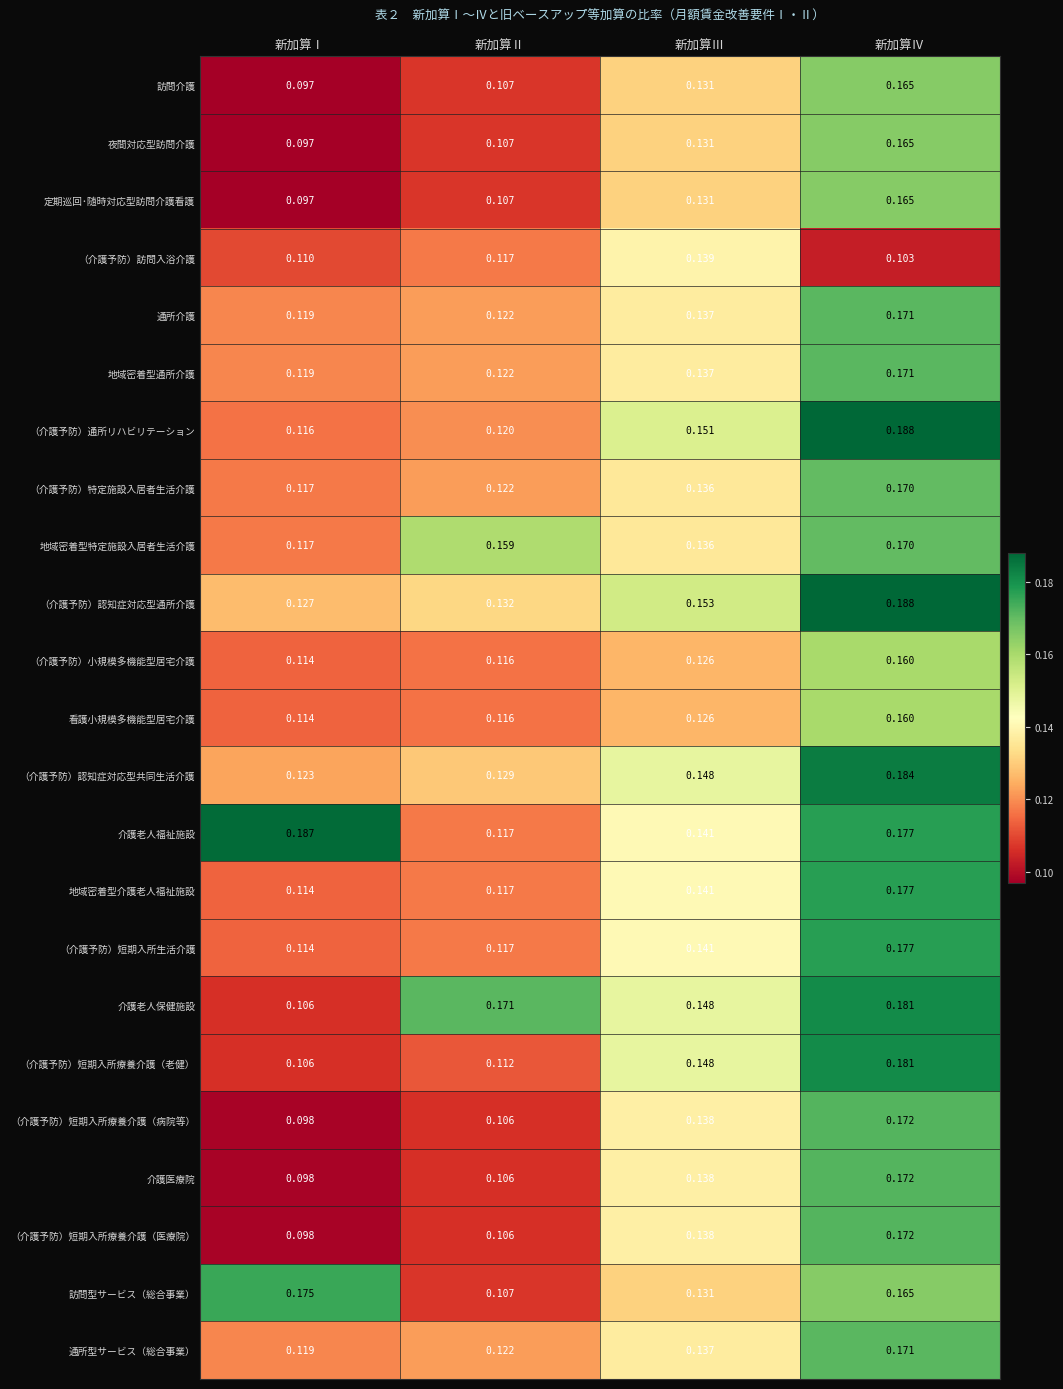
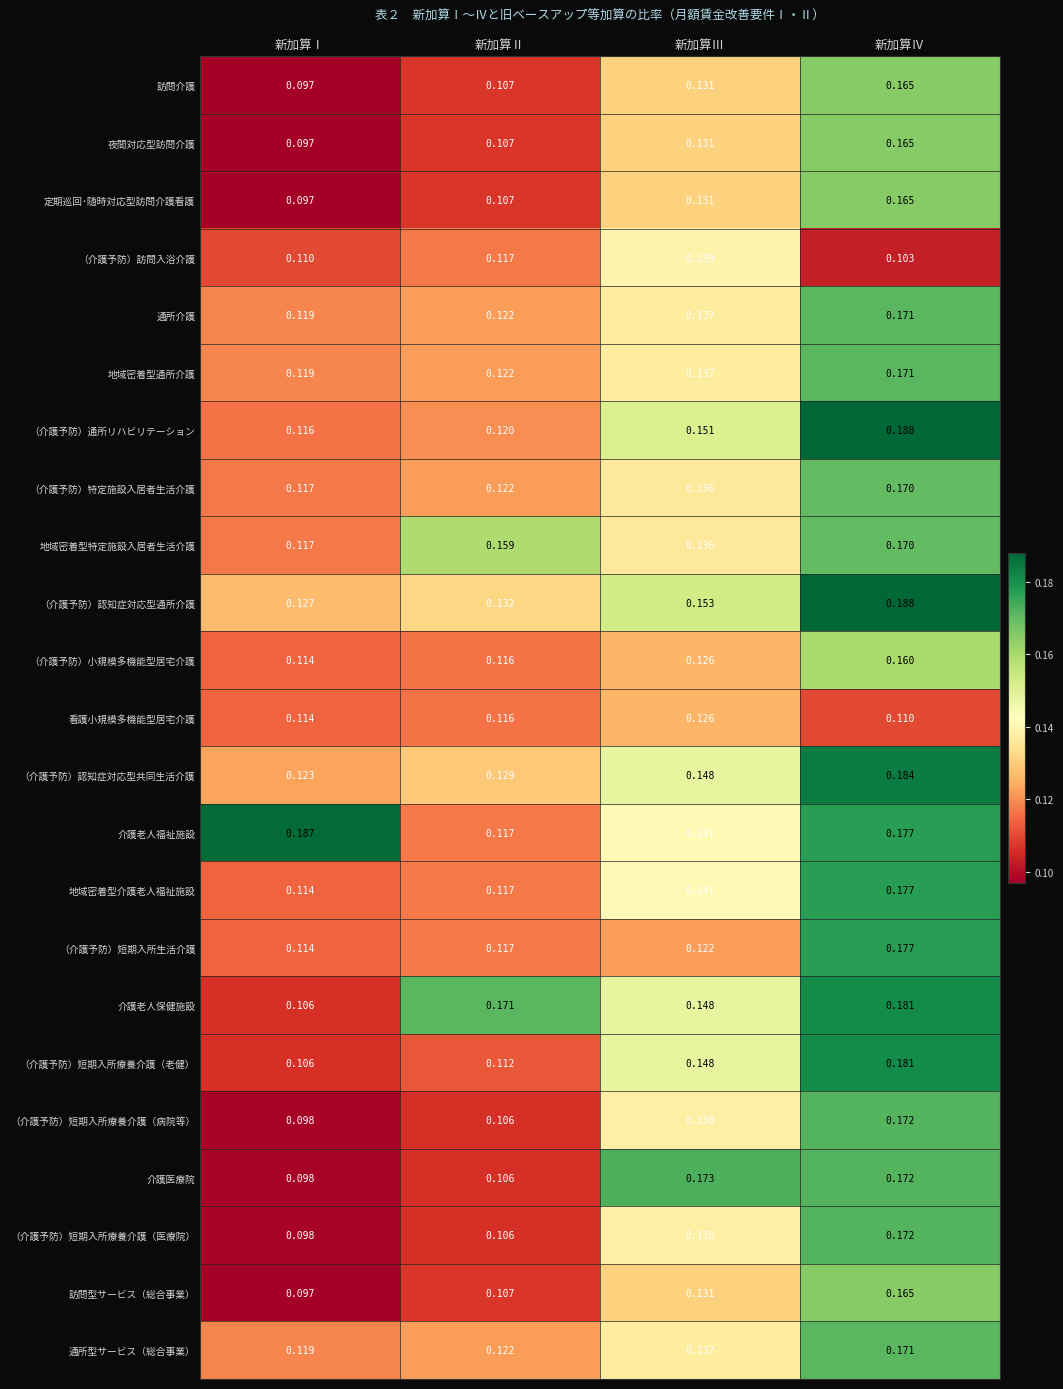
  {
    "訪問介護": {
      "新加算Ⅰ": 0.097,
      "新加算Ⅱ": 0.107,
      "新加算Ⅲ": 0.131,
      "新加算Ⅳ": 0.165
    },
    "夜間対応型訪問介護": {
      "新加算Ⅰ": 0.097,
      "新加算Ⅱ": 0.107,
      "新加算Ⅲ": 0.131,
      "新加算Ⅳ": 0.165
    },
    "定期巡回･随時対応型訪問介護看護": {
      "新加算Ⅰ": 0.097,
      "新加算Ⅱ": 0.107,
      "新加算Ⅲ": 0.131,
      "新加算Ⅳ": 0.165
    },
    "（介護予防）訪問入浴介護": {
      "新加算Ⅰ": 0.110,
      "新加算Ⅱ": 0.117,
      "新加算Ⅲ": 0.139,
      "新加算Ⅳ": 0.103
    },
    "通所介護": {
      "新加算Ⅰ": 0.119,
      "新加算Ⅱ": 0.122,
      "新加算Ⅲ": 0.137,
      "新加算Ⅳ": 0.171
    },
    "地域密着型通所介護": {
      "新加算Ⅰ": 0.119,
      "新加算Ⅱ": 0.122,
      "新加算Ⅲ": 0.137,
      "新加算Ⅳ": 0.171
    },
    "（介護予防）通所リハビリテーション": {
      "新加算Ⅰ": 0.116,
      "新加算Ⅱ": 0.120,
      "新加算Ⅲ": 0.151,
      "新加算Ⅳ": 0.188
    },
    "（介護予防）特定施設入居者生活介護": {
      "新加算Ⅰ": 0.117,
      "新加算Ⅱ": 0.122,
      "新加算Ⅲ": 0.136,
      "新加算Ⅳ": 0.170
    },
    "地域密着型特定施設入居者生活介護": {
      "新加算Ⅰ": 0.117,
      "新加算Ⅱ": 0.159,
      "新加算Ⅲ": 0.136,
      "新加算Ⅳ": 0.170
    },
    "（介護予防）認知症対応型通所介護": {
      "新加算Ⅰ": 0.127,
      "新加算Ⅱ": 0.132,
      "新加算Ⅲ": 0.153,
      "新加算Ⅳ": 0.188
    },
    "（介護予防）小規模多機能型居宅介護": {
      "新加算Ⅰ": 0.114,
      "新加算Ⅱ": 0.116,
      "新加算Ⅲ": 0.126,
      "新加算Ⅳ": 0.160
    },
    "看護小規模多機能型居宅介護": {
      "新加算Ⅰ": 0.114,
      "新加算Ⅱ": 0.116,
      "新加算Ⅲ": 0.126,
-     "新加算Ⅳ": 0.160
+     "新加算Ⅳ": 0.110
    },
    "（介護予防）認知症対応型共同生活介護": {
      "新加算Ⅰ": 0.123,
      "新加算Ⅱ": 0.129,
      "新加算Ⅲ": 0.148,
      "新加算Ⅳ": 0.184
    },
    "介護老人福祉施設": {
      "新加算Ⅰ": 0.187,
      "新加算Ⅱ": 0.117,
      "新加算Ⅲ": 0.141,
      "新加算Ⅳ": 0.177
    },
    "地域密着型介護老人福祉施設": {
      "新加算Ⅰ": 0.114,
      "新加算Ⅱ": 0.117,
      "新加算Ⅲ": 0.141,
      "新加算Ⅳ": 0.177
    },
    "（介護予防）短期入所生活介護": {
      "新加算Ⅰ": 0.114,
      "新加算Ⅱ": 0.117,
-     "新加算Ⅲ": 0.141,
+     "新加算Ⅲ": 0.122,
      "新加算Ⅳ": 0.177
    },
    "介護老人保健施設": {
      "新加算Ⅰ": 0.106,
      "新加算Ⅱ": 0.171,
      "新加算Ⅲ": 0.148,
      "新加算Ⅳ": 0.181
    },
    "（介護予防）短期入所療養介護（老健）": {
      "新加算Ⅰ": 0.106,
      "新加算Ⅱ": 0.112,
      "新加算Ⅲ": 0.148,
      "新加算Ⅳ": 0.181
    },
    "（介護予防）短期入所療養介護（病院等）": {
      "新加算Ⅰ": 0.098,
      "新加算Ⅱ": 0.106,
      "新加算Ⅲ": 0.138,
      "新加算Ⅳ": 0.172
    },
    "介護医療院": {
      "新加算Ⅰ": 0.098,
      "新加算Ⅱ": 0.106,
-     "新加算Ⅲ": 0.138,
+     "新加算Ⅲ": 0.173,
      "新加算Ⅳ": 0.172
    },
    "（介護予防）短期入所療養介護（医療院）": {
      "新加算Ⅰ": 0.098,
      "新加算Ⅱ": 0.106,
      "新加算Ⅲ": 0.138,
      "新加算Ⅳ": 0.172
    },
    "訪問型サービス（総合事業）": {
-     "新加算Ⅰ": 0.175,
+     "新加算Ⅰ": 0.097,
      "新加算Ⅱ": 0.107,
      "新加算Ⅲ": 0.131,
      "新加算Ⅳ": 0.165
    },
    "通所型サービス（総合事業）": {
      "新加算Ⅰ": 0.119,
      "新加算Ⅱ": 0.122,
      "新加算Ⅲ": 0.137,
      "新加算Ⅳ": 0.171
    }
  }
